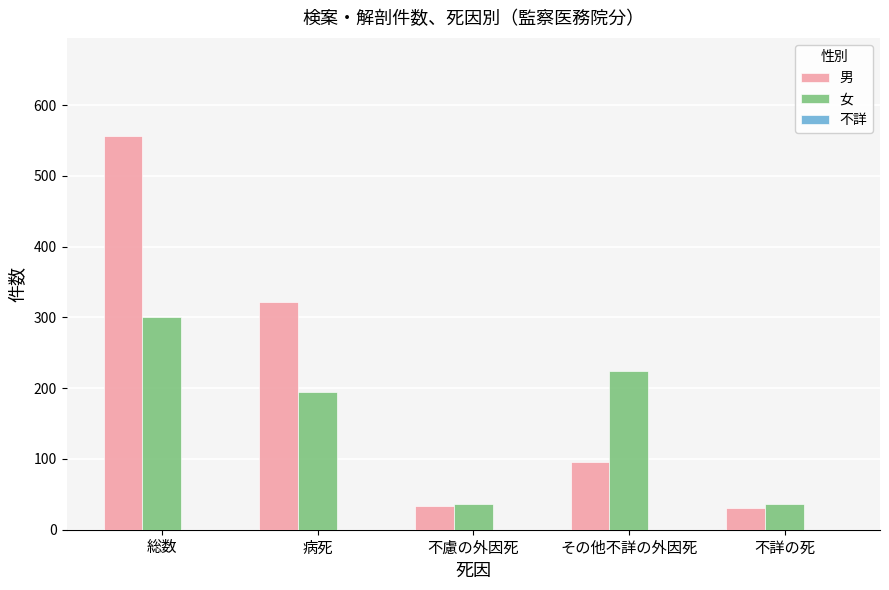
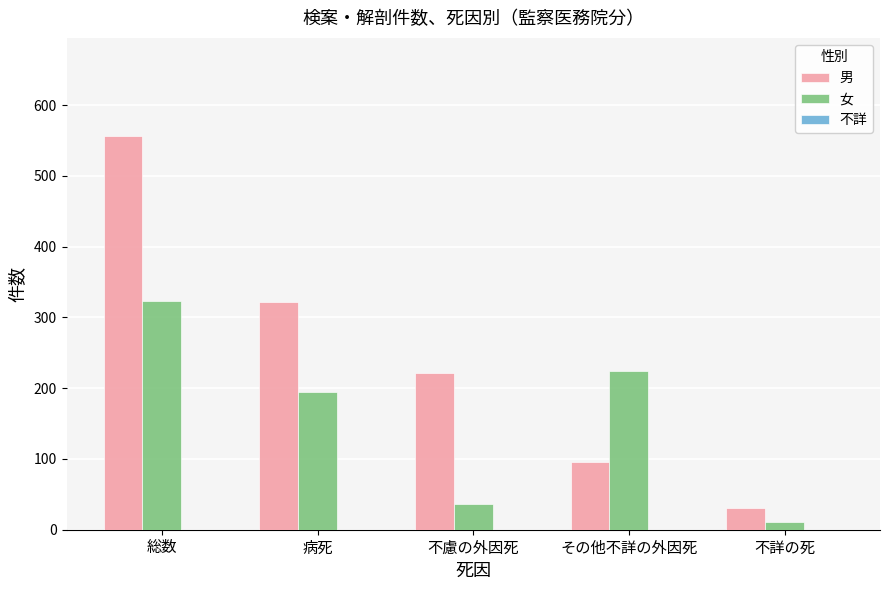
  {
    "男": {
      "総数": 560,
      "病死": 320,
-     "不慮の外因死": 30,
+     "不慮の外因死": 220,
      "その他不詳の外因死": 100,
      "不詳の死": 30
    },
    "女": {
-     "総数": 300,
+     "総数": 320,
      "病死": 190,
      "不慮の外因死": 40,
      "その他不詳の外因死": 220,
-     "不詳の死": 40
+     "不詳の死": 10
    },
    "不詳": {
      "総数": 0,
      "病死": 0,
      "不慮の外因死": 0,
      "その他不詳の外因死": 0,
      "不詳の死": 0
    }
  }
